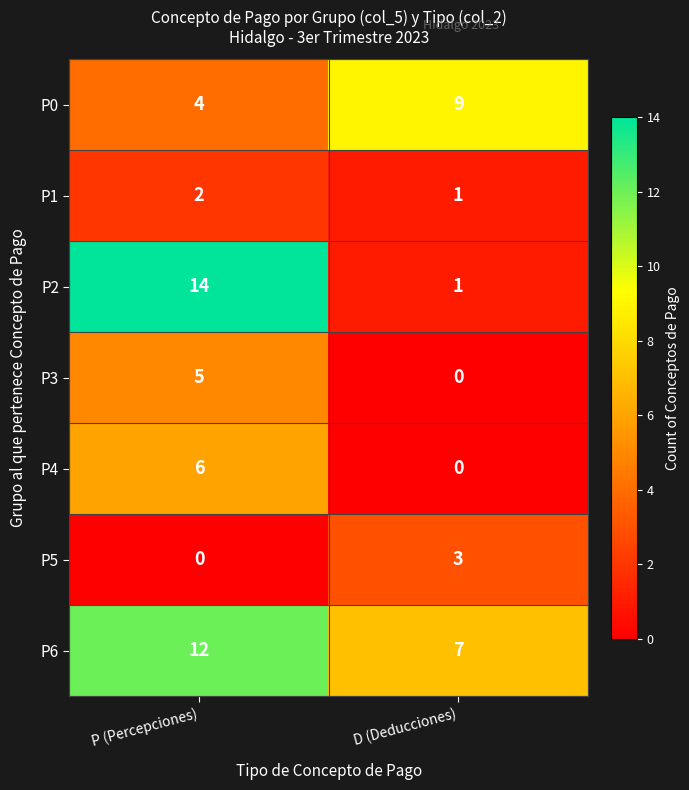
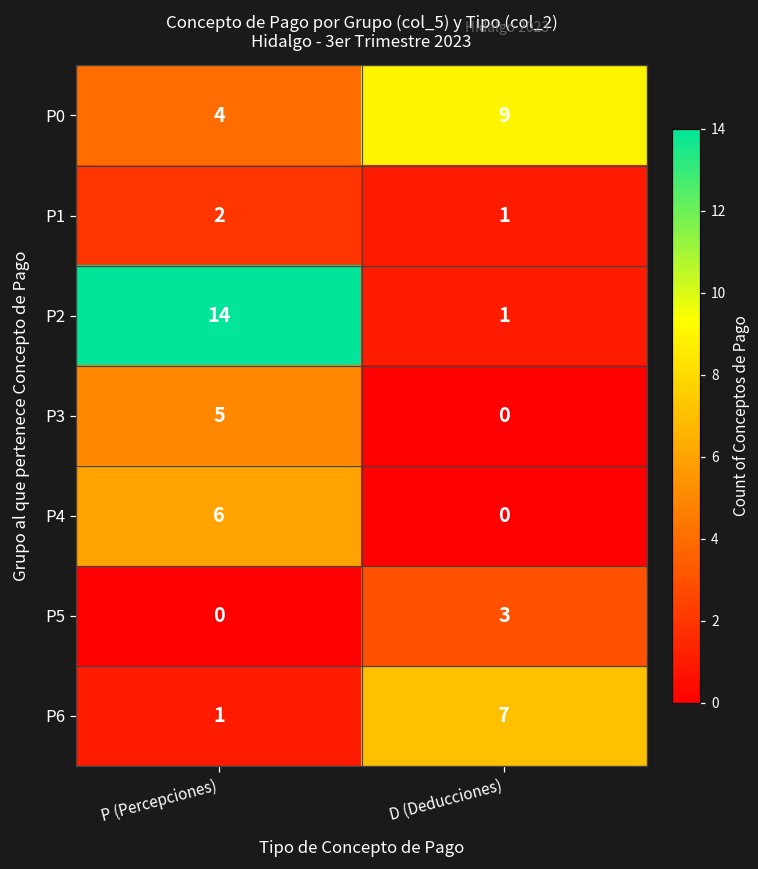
  {
    "P0": {
      "P (Percepciones)": 4,
      "D (Deducciones)": 9
    },
    "P1": {
      "P (Percepciones)": 2,
      "D (Deducciones)": 1
    },
    "P2": {
      "P (Percepciones)": 14,
      "D (Deducciones)": 1
    },
    "P3": {
      "P (Percepciones)": 5,
      "D (Deducciones)": 0
    },
    "P4": {
      "P (Percepciones)": 6,
      "D (Deducciones)": 0
    },
    "P5": {
      "P (Percepciones)": 0,
      "D (Deducciones)": 3
    },
    "P6": {
-     "P (Percepciones)": 12,
+     "P (Percepciones)": 1,
      "D (Deducciones)": 7
    }
  }
